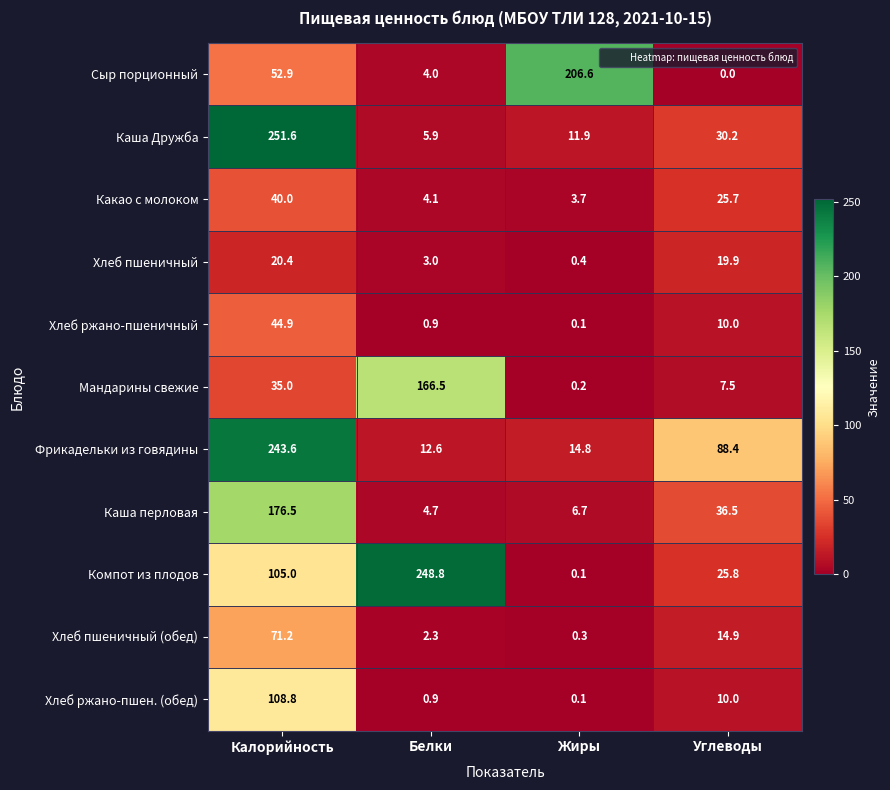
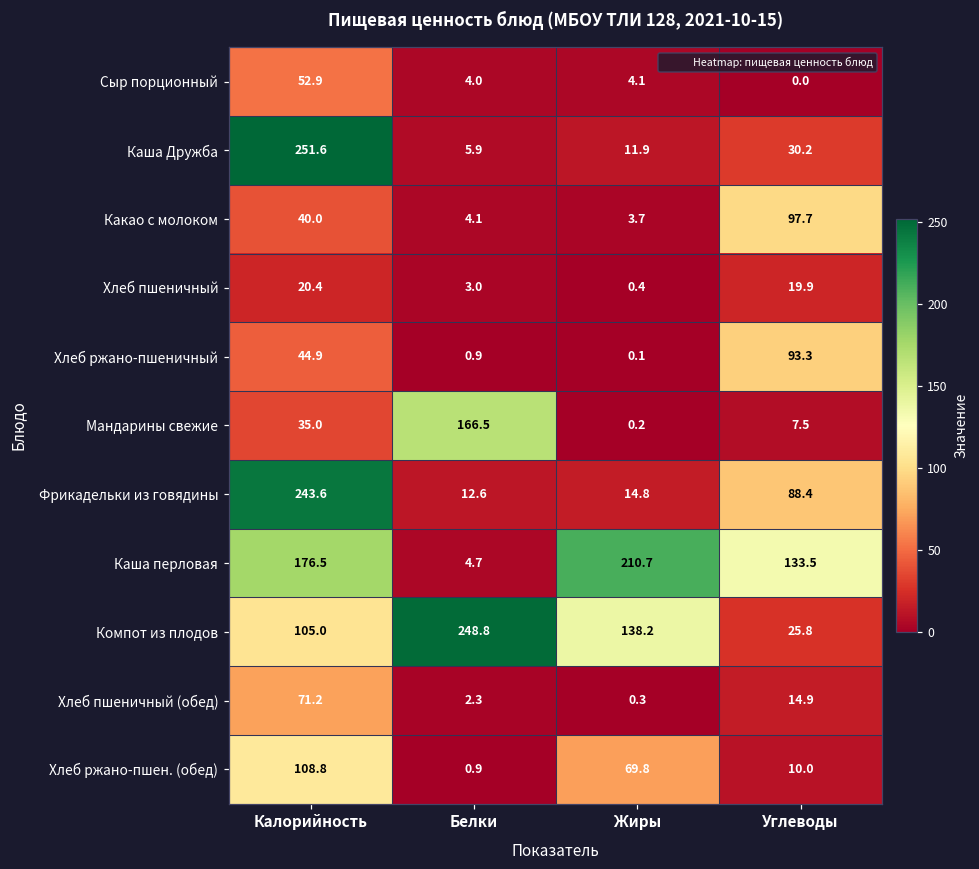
  {
    "Сыр порционный": {
      "Калорийность": 52.9,
      "Белки": 4.0,
-     "Жиры": 206.6,
+     "Жиры": 4.1,
      "Углеводы": 0.0
    },
    "Каша Дружба": {
      "Калорийность": 251.6,
      "Белки": 5.9,
      "Жиры": 11.9,
      "Углеводы": 30.2
    },
    "Какао с молоком": {
      "Калорийность": 40.0,
      "Белки": 4.1,
      "Жиры": 3.7,
-     "Углеводы": 25.7
+     "Углеводы": 97.7
    },
    "Хлеб пшеничный": {
      "Калорийность": 20.4,
      "Белки": 3.0,
      "Жиры": 0.4,
      "Углеводы": 19.9
    },
    "Хлеб ржано-пшеничный": {
      "Калорийность": 44.9,
      "Белки": 0.9,
      "Жиры": 0.1,
-     "Углеводы": 10.0
+     "Углеводы": 93.3
    },
    "Мандарины свежие": {
      "Калорийность": 35.0,
      "Белки": 166.5,
      "Жиры": 0.2,
      "Углеводы": 7.5
    },
    "Фрикадельки из говядины": {
      "Калорийность": 243.6,
      "Белки": 12.6,
      "Жиры": 14.8,
      "Углеводы": 88.4
    },
    "Каша перловая": {
      "Калорийность": 176.5,
      "Белки": 4.7,
-     "Жиры": 6.7,
-     "Углеводы": 36.5
+     "Жиры": 210.7,
+     "Углеводы": 133.5
    },
    "Компот из плодов": {
      "Калорийность": 105.0,
      "Белки": 248.8,
-     "Жиры": 0.1,
+     "Жиры": 138.2,
      "Углеводы": 25.8
    },
    "Хлеб пшеничный (обед)": {
      "Калорийность": 71.2,
      "Белки": 2.3,
      "Жиры": 0.3,
      "Углеводы": 14.9
    },
    "Хлеб ржано-пшен. (обед)": {
      "Калорийность": 108.8,
      "Белки": 0.9,
-     "Жиры": 0.1,
+     "Жиры": 69.8,
      "Углеводы": 10.0
    }
  }
